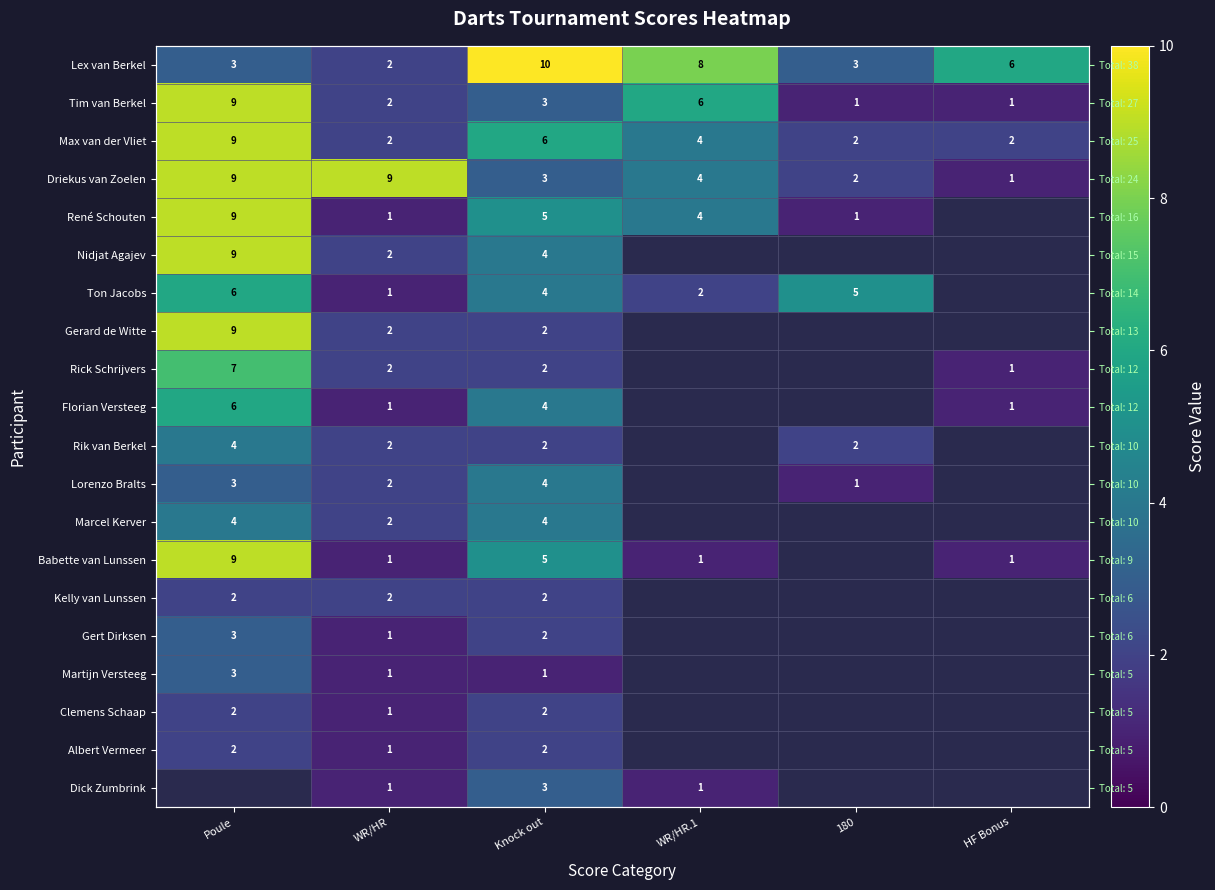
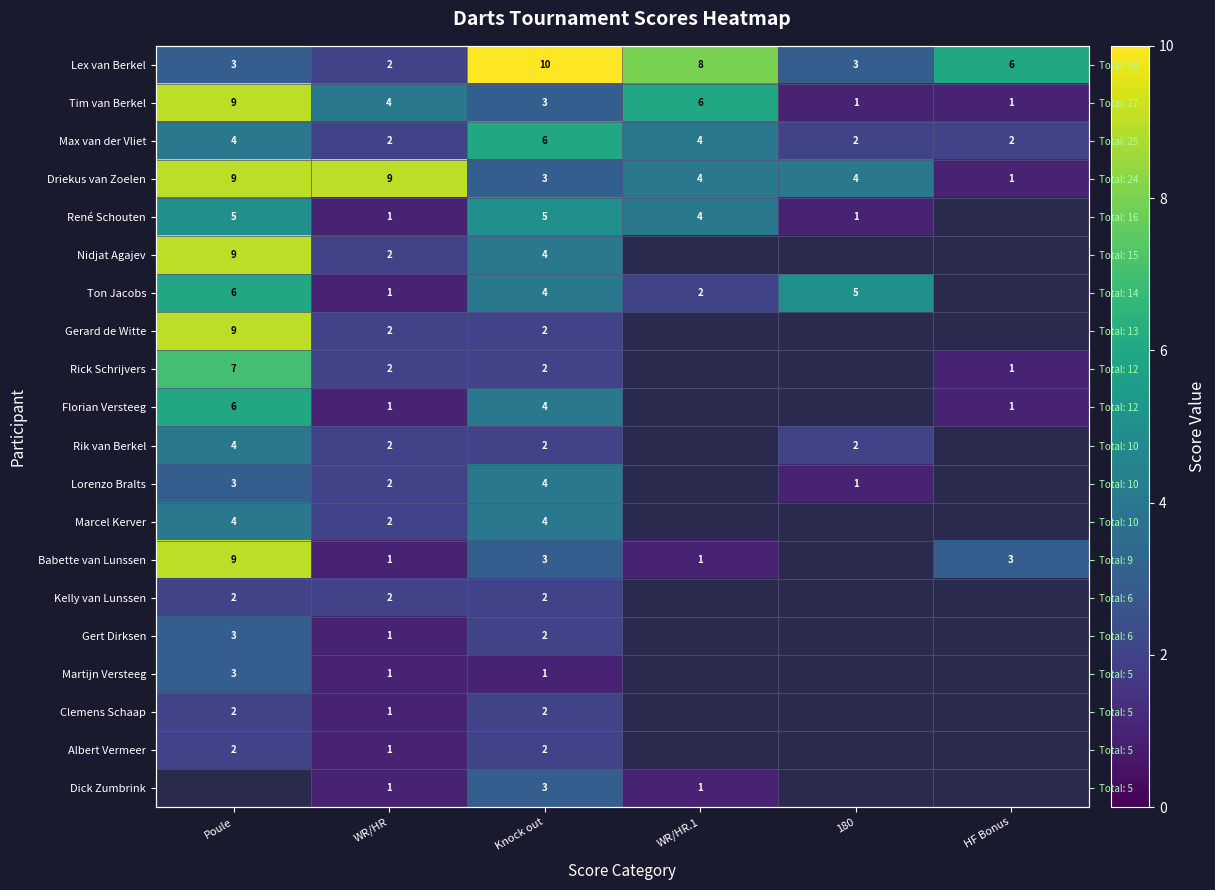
  {
    "Lex van Berkel": {
      "Poule": 3,
      "WR/HR": 2,
      "Knock out": 10,
      "WR/HR.1": 8,
      "180": 3,
      "HF Bonus": 6
    },
    "Tim van Berkel": {
      "Poule": 9,
-     "WR/HR": 2,
+     "WR/HR": 4,
      "Knock out": 3,
      "WR/HR.1": 6,
      "180": 1,
      "HF Bonus": 1
    },
    "Max van der Vliet": {
-     "Poule": 9,
+     "Poule": 4,
      "WR/HR": 2,
      "Knock out": 6,
      "WR/HR.1": 4,
      "180": 2,
      "HF Bonus": 2
    },
    "Driekus van Zoelen": {
      "Poule": 9,
      "WR/HR": 9,
      "Knock out": 3,
      "WR/HR.1": 4,
-     "180": 2,
+     "180": 4,
      "HF Bonus": 1
    },
    "René Schouten": {
-     "Poule": 9,
+     "Poule": 5,
      "WR/HR": 1,
      "Knock out": 5,
      "WR/HR.1": 4,
      "180": 1
    },
    "Nidjat Agajev": {
      "Poule": 9,
      "WR/HR": 2,
      "Knock out": 4
    },
    "Ton Jacobs": {
      "Poule": 6,
      "WR/HR": 1,
      "Knock out": 4,
      "WR/HR.1": 2,
      "180": 5
    },
    "Gerard de Witte": {
      "Poule": 9,
      "WR/HR": 2,
      "Knock out": 2
    },
    "Rick Schrijvers": {
      "Poule": 7,
      "WR/HR": 2,
      "Knock out": 2,
      "HF Bonus": 1
    },
    "Florian Versteeg": {
      "Poule": 6,
      "WR/HR": 1,
      "Knock out": 4,
      "HF Bonus": 1
    },
    "Rik van Berkel": {
      "Poule": 4,
      "WR/HR": 2,
      "Knock out": 2,
      "180": 2
    },
    "Lorenzo Bralts": {
      "Poule": 3,
      "WR/HR": 2,
      "Knock out": 4,
      "180": 1
    },
    "Marcel Kerver": {
      "Poule": 4,
      "WR/HR": 2,
      "Knock out": 4
    },
    "Babette van Lunssen": {
      "Poule": 9,
      "WR/HR": 1,
-     "Knock out": 5,
+     "Knock out": 3,
      "WR/HR.1": 1,
-     "HF Bonus": 1
+     "HF Bonus": 3
    },
    "Kelly van Lunssen": {
      "Poule": 2,
      "WR/HR": 2,
      "Knock out": 2
    },
    "Gert Dirksen": {
      "Poule": 3,
      "WR/HR": 1,
      "Knock out": 2
    },
    "Martijn Versteeg": {
      "Poule": 3,
      "WR/HR": 1,
      "Knock out": 1
    },
    "Clemens Schaap": {
      "Poule": 2,
      "WR/HR": 1,
      "Knock out": 2
    },
    "Albert Vermeer": {
      "Poule": 2,
      "WR/HR": 1,
      "Knock out": 2
    },
    "Dick Zumbrink": {
      "WR/HR": 1,
      "Knock out": 3,
      "WR/HR.1": 1
    }
  }
